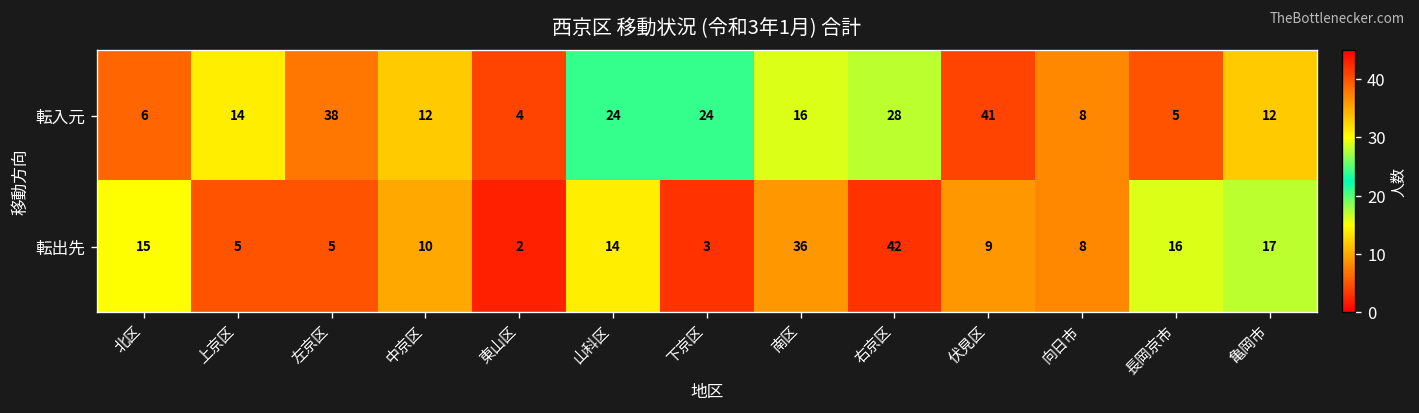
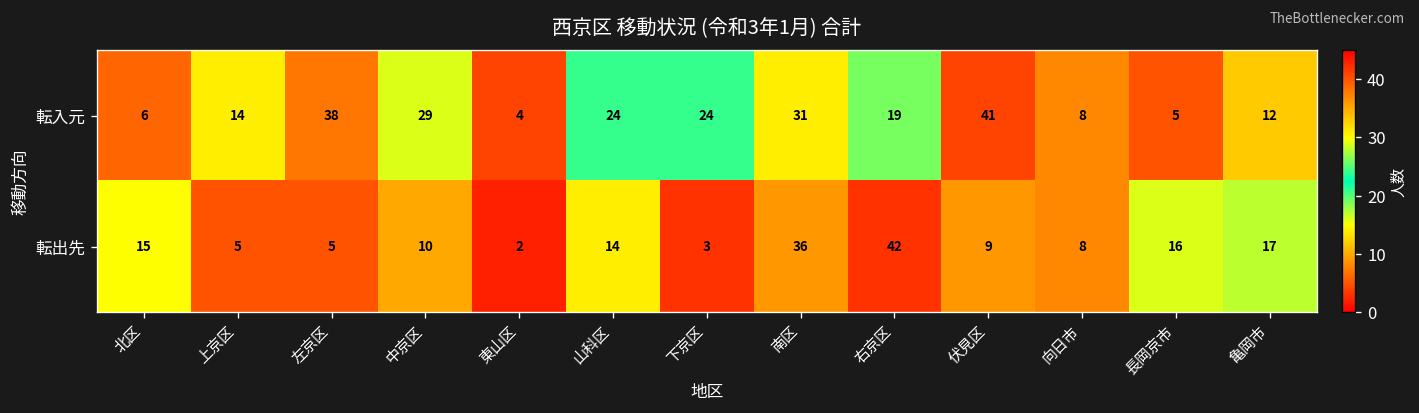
  {
    "転入元": {
      "北区": 6,
      "上京区": 14,
      "左京区": 38,
-     "中京区": 12,
+     "中京区": 29,
      "東山区": 4,
      "山科区": 24,
      "下京区": 24,
-     "南区": 16,
-     "右京区": 28,
+     "南区": 31,
+     "右京区": 19,
      "伏見区": 41,
      "向日市": 8,
      "長岡京市": 5,
      "亀岡市": 12
    },
    "転出先": {
      "北区": 15,
      "上京区": 5,
      "左京区": 5,
      "中京区": 10,
      "東山区": 2,
      "山科区": 14,
      "下京区": 3,
      "南区": 36,
      "右京区": 42,
      "伏見区": 9,
      "向日市": 8,
      "長岡京市": 16,
      "亀岡市": 17
    }
  }
